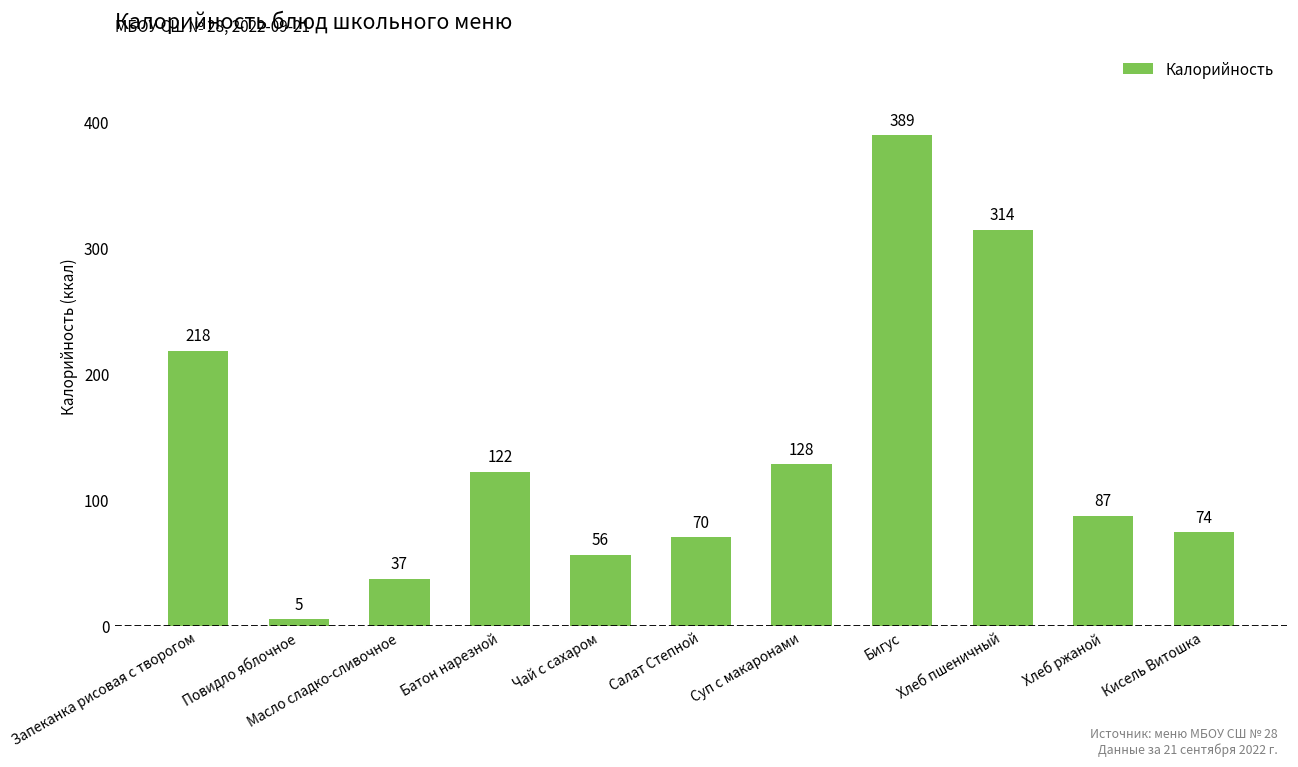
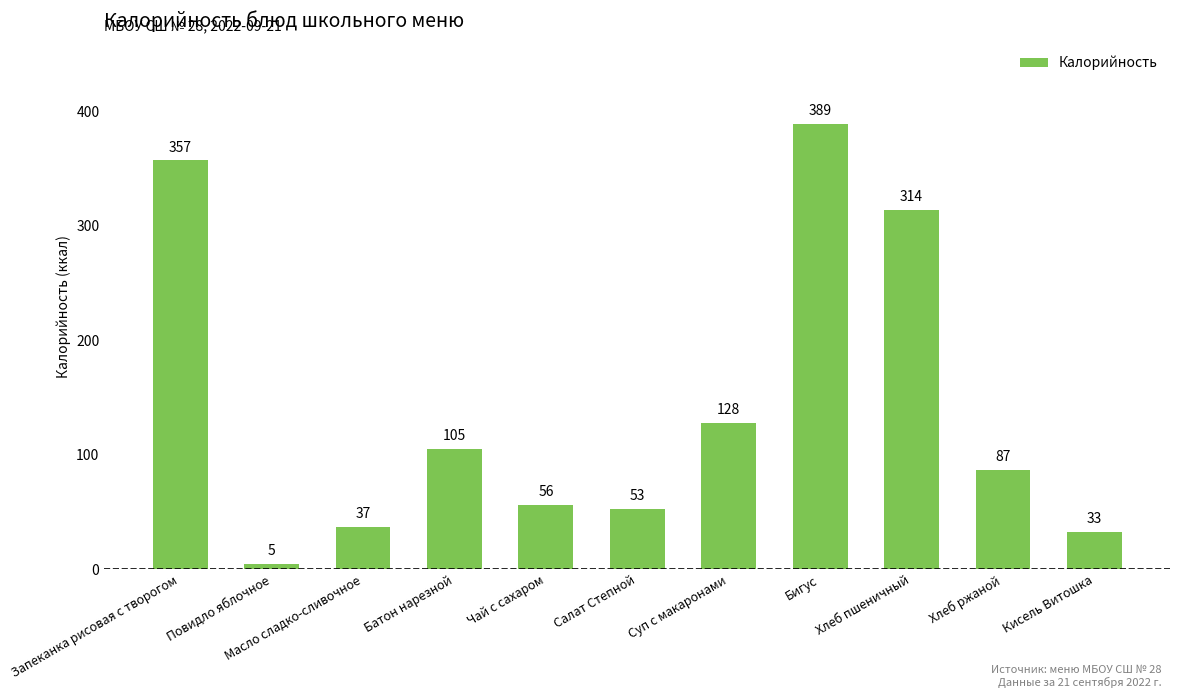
  {
-   "Запеканка рисовая с творогом": 218,
+   "Запеканка рисовая с творогом": 357,
    "Повидло яблочное": 5,
    "Масло сладко-сливочное": 37,
-   "Батон нарезной": 122,
+   "Батон нарезной": 105,
    "Чай с сахаром": 56,
-   "Салат Степной": 70,
+   "Салат Степной": 53,
    "Суп с макаронами": 128,
    "Бигус": 389,
    "Хлеб пшеничный": 314,
    "Хлеб ржаной": 87,
-   "Кисель Витошка": 74
+   "Кисель Витошка": 33
  }
